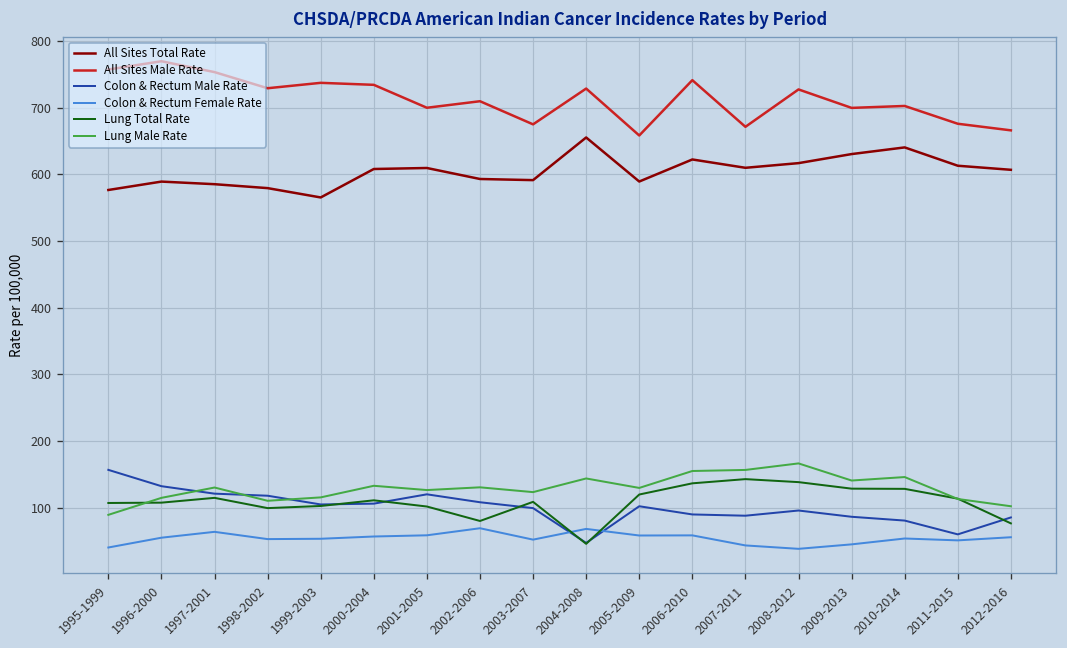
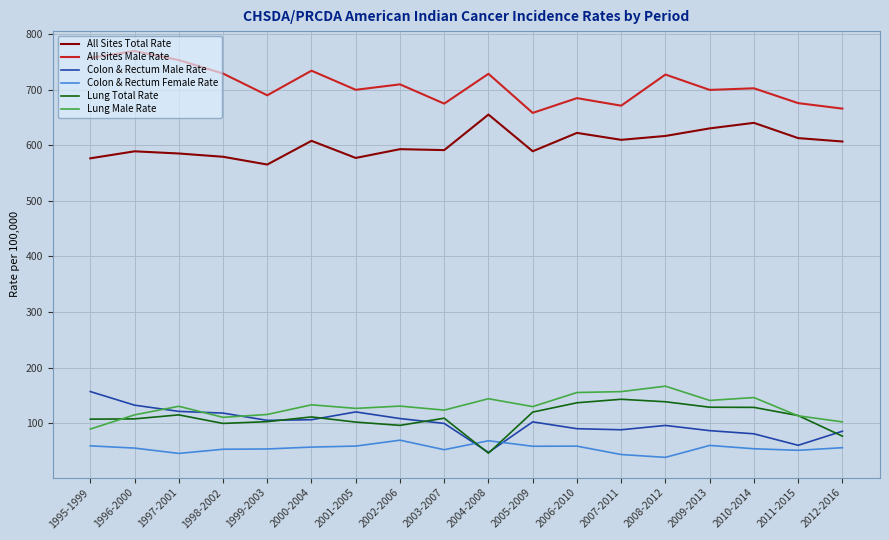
  {
    "All Sites Total Rate": {
      "1995-1999": 580,
      "1996-2000": 590,
      "1997-2001": 590,
      "1998-2002": 580,
      "1999-2003": 570,
      "2000-2004": 610,
-     "2001-2005": 610,
+     "2001-2005": 580,
      "2002-2006": 590,
      "2003-2007": 590,
      "2004-2008": 660,
      "2005-2009": 590,
      "2006-2010": 620,
      "2007-2011": 610,
      "2008-2012": 620,
      "2009-2013": 630,
      "2010-2014": 640,
      "2011-2015": 610,
      "2012-2016": 610
    },
    "All Sites Male Rate": {
      "1998-2002": 730,
-     "1999-2003": 740,
+     "1999-2003": 690,
      "2000-2004": 730,
      "2001-2005": 700,
      "2002-2006": 710,
      "2003-2007": 680,
      "2004-2008": 730,
      "2005-2009": 660,
-     "2006-2010": 740,
+     "2006-2010": 690,
      "2007-2011": 670,
      "2008-2012": 730,
      "2009-2013": 700,
      "2010-2014": 700,
      "2011-2015": 680,
      "2012-2016": 670
    },
    "Colon & Rectum Male Rate": {
      "1995-1999": 160,
      "1996-2000": 130,
      "1997-2001": 120,
      "1998-2002": 120,
      "2000-2004": 110,
      "2001-2005": 120,
      "2002-2006": 110,
      "2003-2007": 100,
      "2005-2009": 100,
      "2006-2010": 90,
      "2007-2011": 90,
      "2008-2012": 100,
      "2009-2013": 90,
      "2010-2014": 80,
      "2011-2015": 60,
      "2012-2016": 90
    },
    "Colon & Rectum Female Rate": {
-     "1995-1999": 40,
+     "1995-1999": 60,
      "1996-2000": 50,
-     "1997-2001": 60,
+     "1997-2001": 50,
      "1998-2002": 50,
      "1999-2003": 50,
      "2000-2004": 60,
      "2001-2005": 60,
      "2002-2006": 70,
      "2003-2007": 50,
      "2004-2008": 70,
      "2005-2009": 60,
      "2006-2010": 60,
      "2007-2011": 40,
      "2008-2012": 40,
-     "2009-2013": 40,
+     "2009-2013": 60,
      "2010-2014": 50,
      "2011-2015": 50,
      "2012-2016": 60
    },
    "Lung Total Rate": {
      "1995-1999": 110,
      "1996-2000": 110,
      "1997-2001": 110,
      "1998-2002": 100,
      "2000-2004": 110,
      "2001-2005": 100,
-     "2002-2006": 80,
+     "2002-2006": 100,
      "2003-2007": 110,
      "2005-2009": 120,
      "2006-2010": 140,
      "2007-2011": 140,
      "2008-2012": 140,
      "2009-2013": 130,
      "2010-2014": 130,
      "2012-2016": 80
    },
    "Lung Male Rate": {
      "1995-1999": 90,
      "1996-2000": 110,
      "1997-2001": 130,
      "1998-2002": 110,
      "1999-2003": 120,
      "2000-2004": 130,
      "2001-2005": 130,
      "2002-2006": 130,
      "2003-2007": 120,
      "2004-2008": 140,
      "2005-2009": 130,
      "2006-2010": 160,
      "2007-2011": 160,
      "2008-2012": 170,
      "2009-2013": 140,
      "2010-2014": 150,
      "2012-2016": 100
    }
  }
